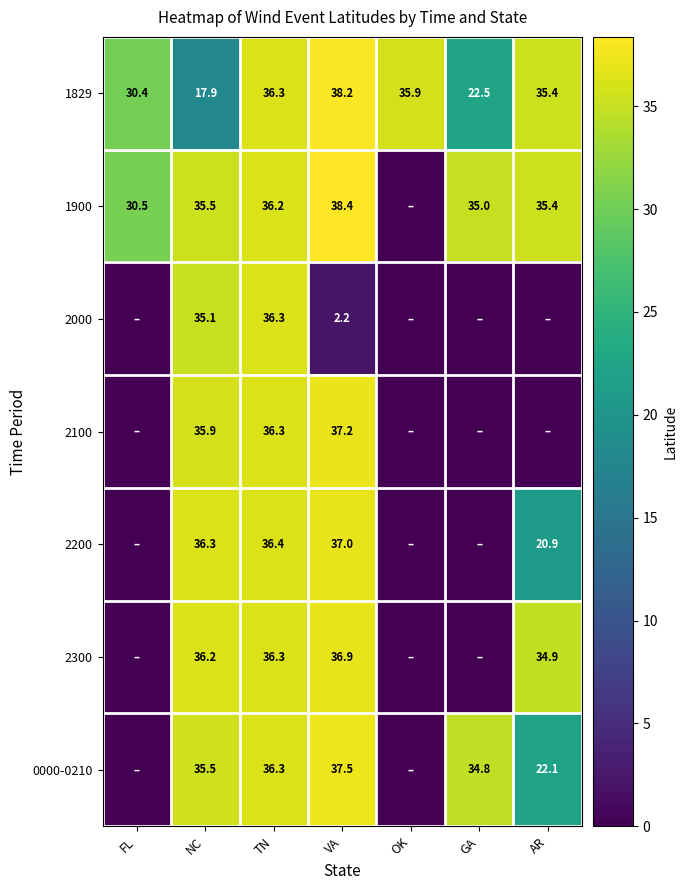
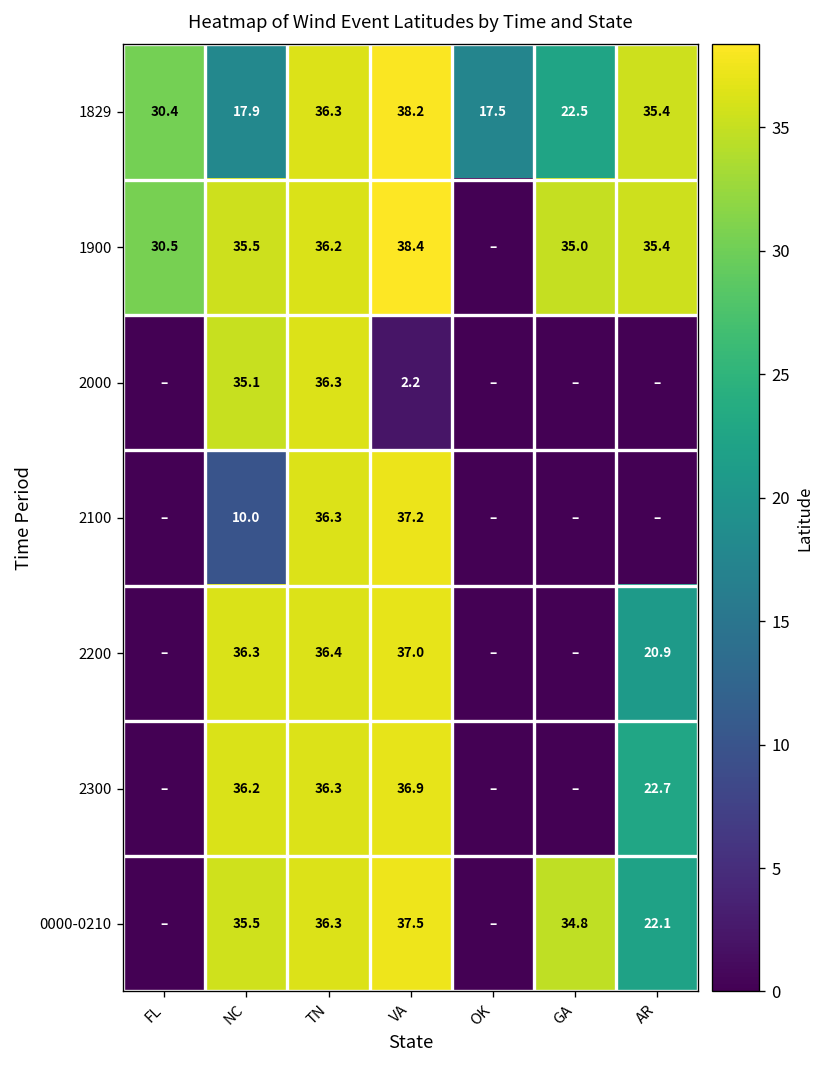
  {
    "1829": {
      "FL": 30.4,
      "NC": 17.9,
      "TN": 36.3,
      "VA": 38.2,
-     "OK": 35.9,
+     "OK": 17.5,
      "GA": 22.5,
      "AR": 35.4
    },
    "1900": {
      "FL": 30.5,
      "NC": 35.5,
      "TN": 36.2,
      "VA": 38.4,
      "GA": 35.0,
      "AR": 35.4
    },
    "2000": {
      "NC": 35.1,
      "TN": 36.3,
      "VA": 2.2
    },
    "2100": {
-     "NC": 35.9,
+     "NC": 10.0,
      "TN": 36.3,
      "VA": 37.2
    },
    "2200": {
      "NC": 36.3,
      "TN": 36.4,
      "VA": 37.0,
      "AR": 20.9
    },
    "2300": {
      "NC": 36.2,
      "TN": 36.3,
      "VA": 36.9,
-     "AR": 34.9
+     "AR": 22.7
    },
    "0000-0210": {
      "NC": 35.5,
      "TN": 36.3,
      "VA": 37.5,
      "GA": 34.8,
      "AR": 22.1
    }
  }
